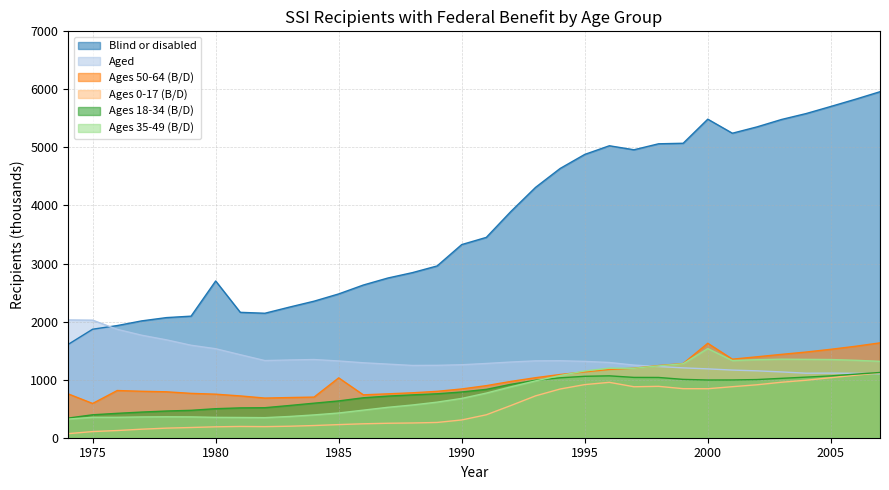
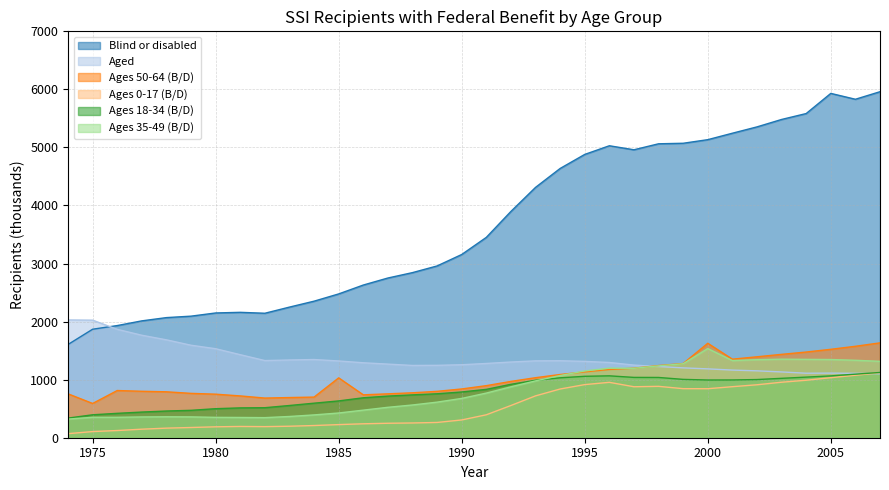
  {
    "Blind or disabled": {
      "1975": 1900,
-     "1980": 2700,
+     "1980": 2100,
      "1985": 2500,
-     "1990": 3300,
+     "1990": 3200,
      "1995": 4900,
-     "2000": 5500,
-     "2005": 5700
+     "2000": 5100,
+     "2005": 5900
    },
    "Aged": {
      "1975": 2000,
      "1980": 1500,
      "1985": 1300,
      "1990": 1300,
      "1995": 1300,
      "2000": 1200,
      "2005": 1100
    },
    "Ages 50-64 (B/D)": {
      "1975": 600,
      "1980": 800,
      "1985": 1000,
      "1990": 800,
      "2000": 1600,
      "2005": 1500
    },
    "Ages 0-17 (B/D)": {
      "1975": 100,
      "1980": 200,
      "1985": 200,
      "1990": 300,
      "1995": 900,
      "2000": 800
    },
    "Ages 18-34 (B/D)": {
      "1980": 500,
      "1985": 600,
      "1990": 800,
      "1995": 1100,
      "2000": 1000
    },
    "Ages 35-49 (B/D)": {
      "1980": 400,
      "1985": 400,
      "1990": 700,
      "2000": 1500,
      "2005": 1300
    }
  }
